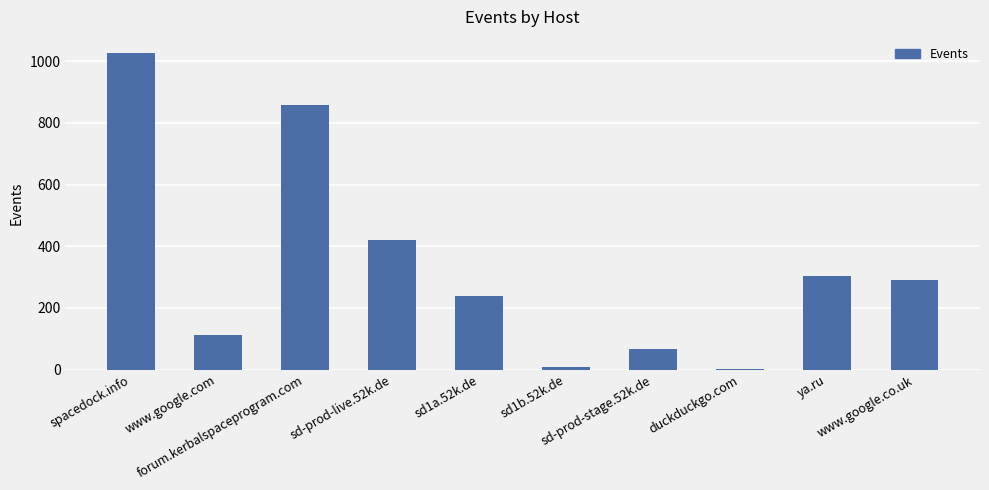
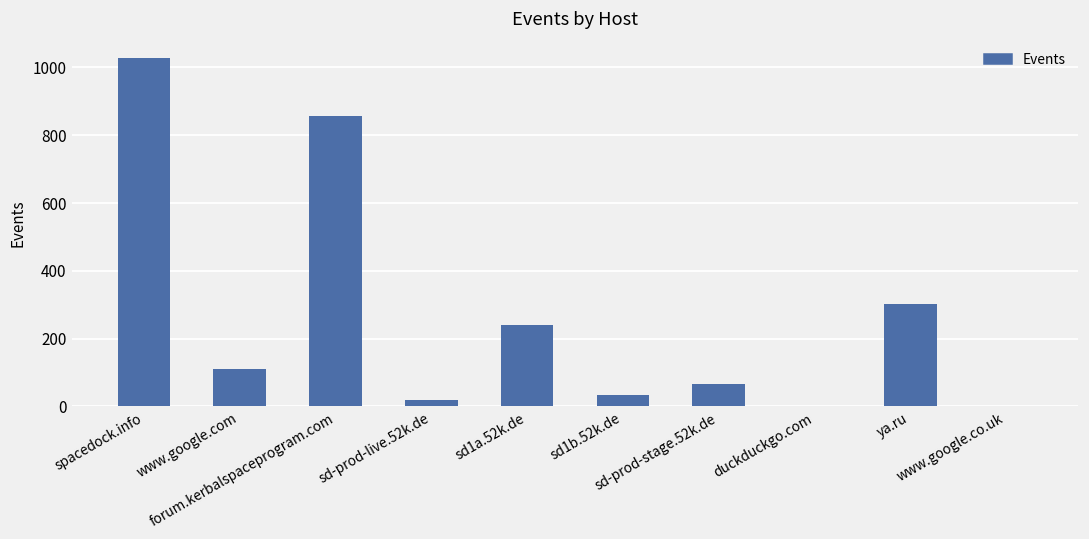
  {
    "spacedock.info": 1030,
    "www.google.com": 110,
    "forum.kerbalspaceprogram.com": 860,
-   "sd-prod-live.52k.de": 420,
+   "sd-prod-live.52k.de": 20,
    "sd1a.52k.de": 240,
-   "sd1b.52k.de": 10,
+   "sd1b.52k.de": 40,
    "sd-prod-stage.52k.de": 70,
    "ya.ru": 300,
-   "www.google.co.uk": 290
+   "www.google.co.uk": 0
  }
